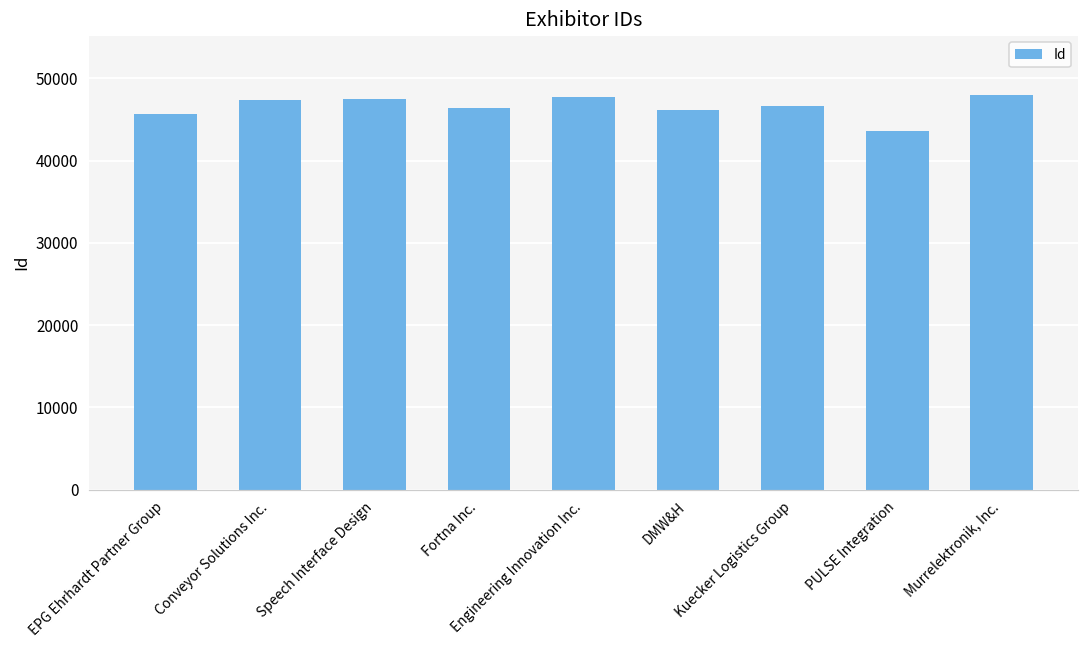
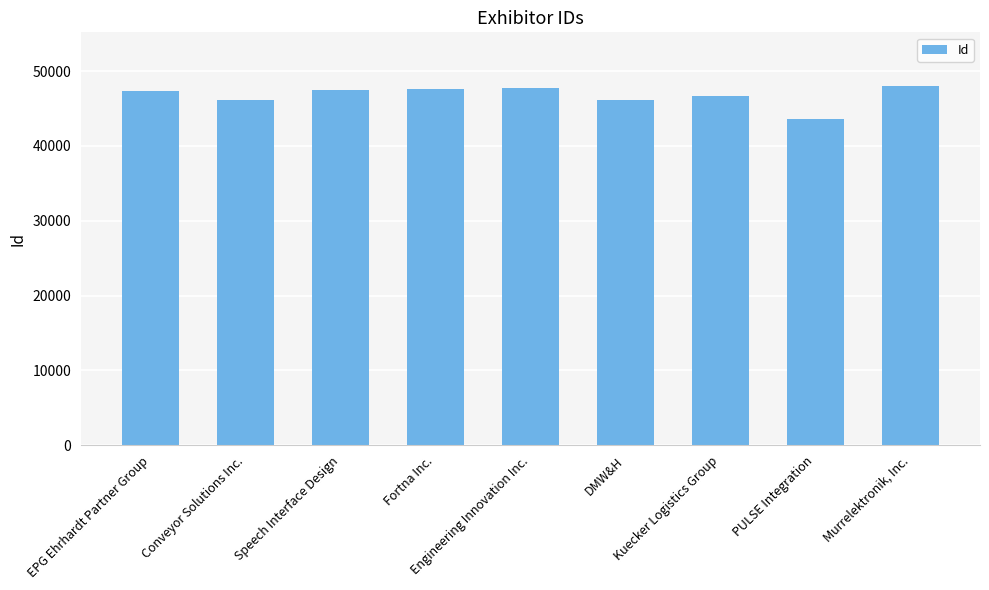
  {
-   "EPG Ehrhardt Partner Group": 46000,
-   "Conveyor Solutions Inc.": 47000,
+   "EPG Ehrhardt Partner Group": 47000,
+   "Conveyor Solutions Inc.": 46000,
    "Speech Interface Design": 48000,
-   "Fortna Inc.": 46000,
+   "Fortna Inc.": 48000,
    "Engineering Innovation Inc.": 48000,
    "DMW&H": 46000,
    "Kuecker Logistics Group": 47000,
    "PULSE Integration": 44000,
    "Murrelektronik, Inc.": 48000
  }
